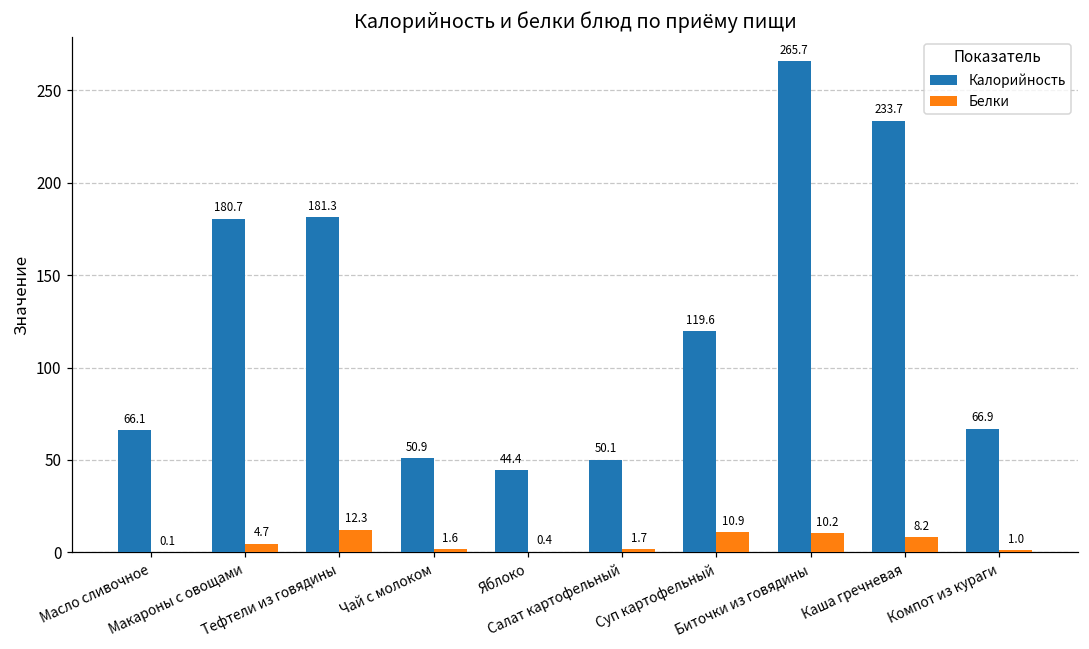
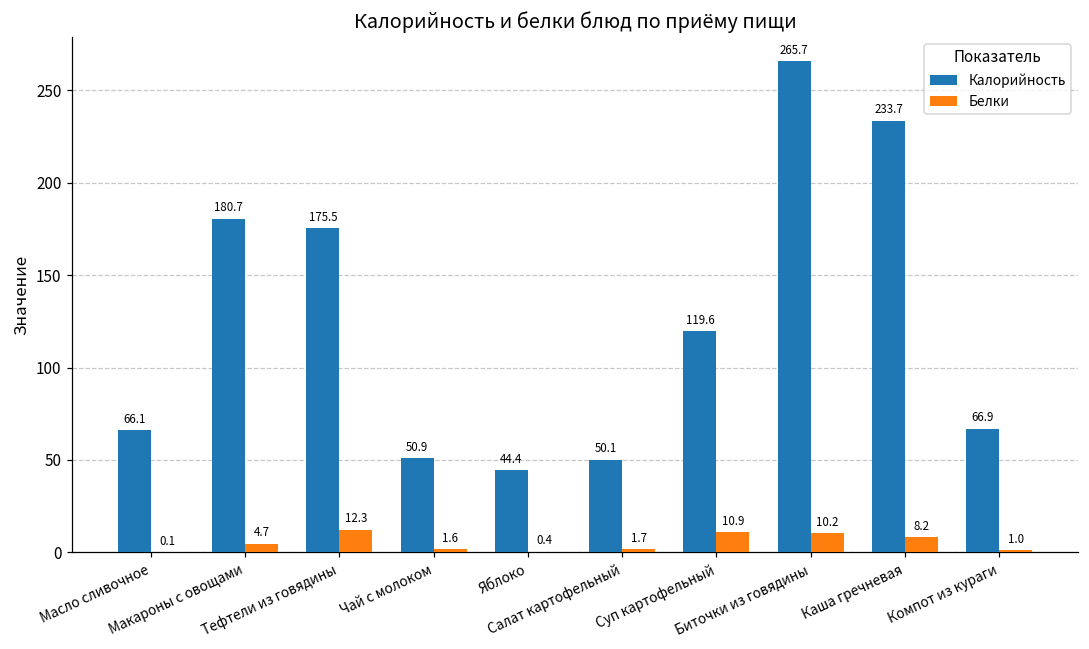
  {
    "Калорийность": {
      "Масло сливочное": 66.1,
      "Макароны с овощами": 180.7,
-     "Тефтели из говядины": 181.3,
+     "Тефтели из говядины": 175.5,
      "Чай с молоком": 50.9,
      "Яблоко": 44.4,
      "Салат картофельный": 50.1,
      "Суп картофельный": 119.6,
      "Биточки из говядины": 265.7,
      "Каша гречневая": 233.7,
      "Компот из кураги": 66.9
    },
    "Белки": {
      "Масло сливочное": 0.1,
      "Макароны с овощами": 4.7,
      "Тефтели из говядины": 12.3,
      "Чай с молоком": 1.6,
      "Яблоко": 0.4,
      "Салат картофельный": 1.7,
      "Суп картофельный": 10.9,
      "Биточки из говядины": 10.2,
      "Каша гречневая": 8.2,
      "Компот из кураги": 1.0
    }
  }
